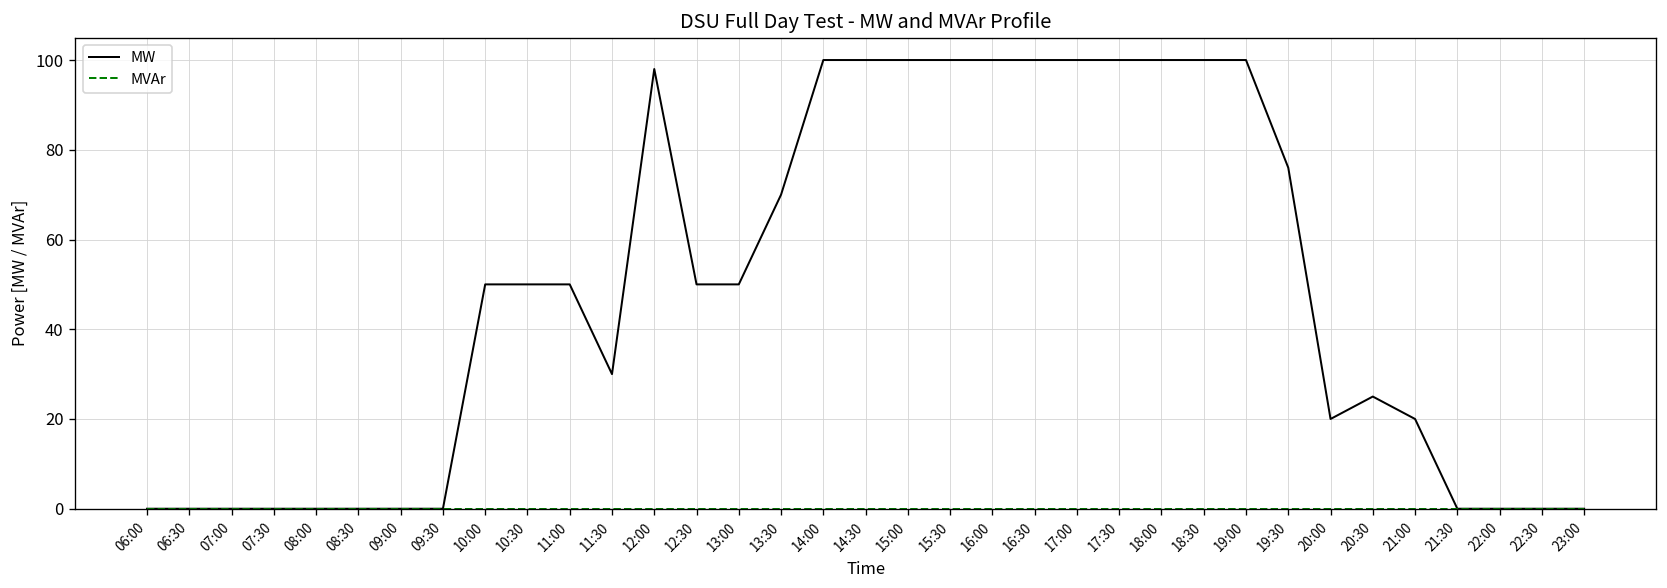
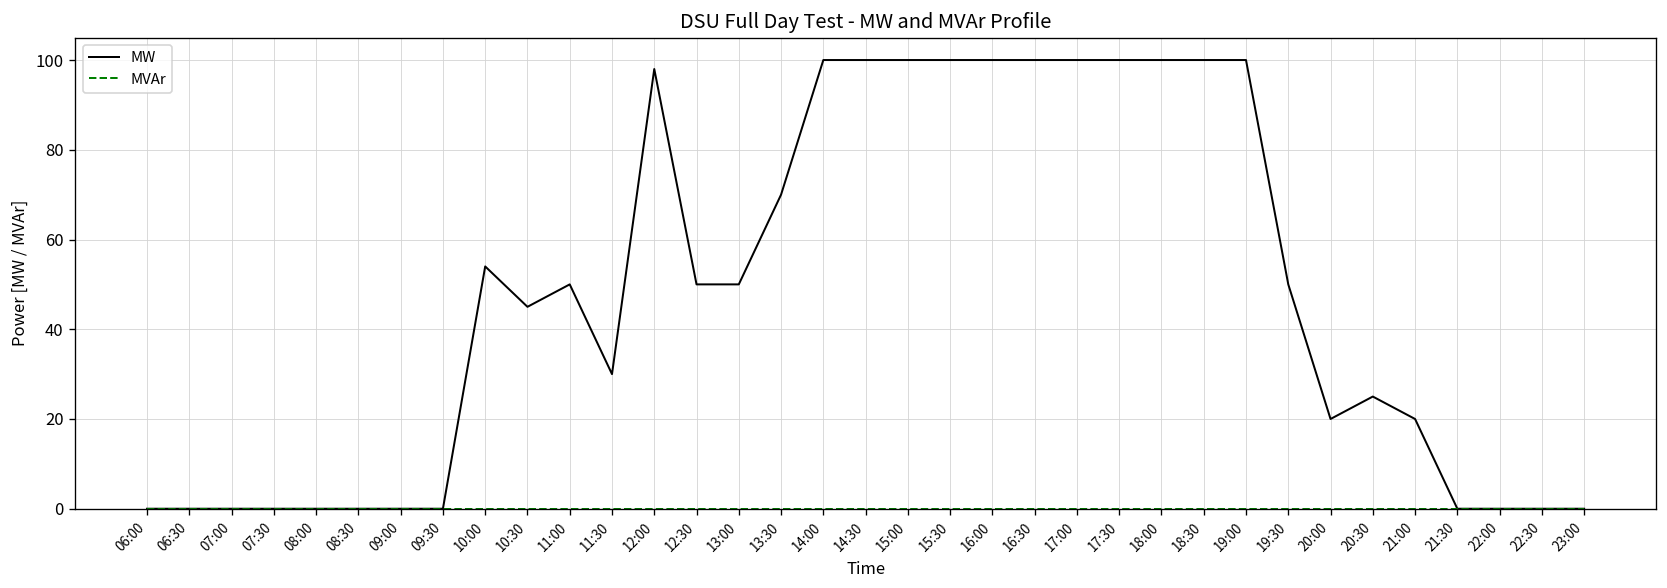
  {
    "MW": {
-     "10:00": 50,
-     "10:30": 50,
+     "10:00": 54,
+     "10:30": 45,
      "11:00": 50,
      "11:30": 30,
      "12:00": 98,
      "12:30": 50,
      "13:00": 50,
      "13:30": 70,
      "14:00": 100,
      "14:30": 100,
      "15:00": 100,
      "15:30": 100,
      "16:00": 100,
      "16:30": 100,
      "17:00": 100,
      "17:30": 100,
      "18:00": 100,
      "18:30": 100,
      "19:00": 100,
-     "19:30": 76,
+     "19:30": 50,
      "20:00": 20,
      "20:30": 25,
      "21:00": 20
    },
    "MVAr": {
      "10:00": 0,
      "10:30": 0,
      "11:00": 0,
      "11:30": 0,
      "12:00": 0,
      "12:30": 0,
      "13:00": 0,
      "13:30": 0,
      "14:00": 0,
      "14:30": 0,
      "15:00": 0,
      "15:30": 0,
      "16:00": 0,
      "16:30": 0,
      "17:00": 0,
      "17:30": 0,
      "18:00": 0,
      "18:30": 0,
      "19:00": 0,
      "19:30": 0,
      "20:00": 0,
      "20:30": 0,
      "21:00": 0
    }
  }
